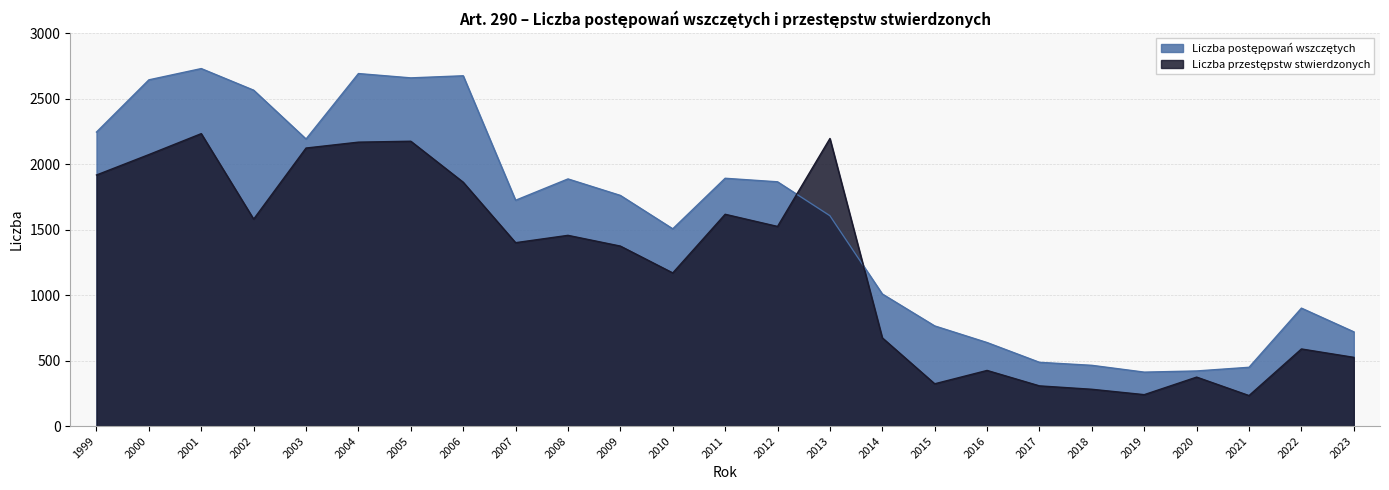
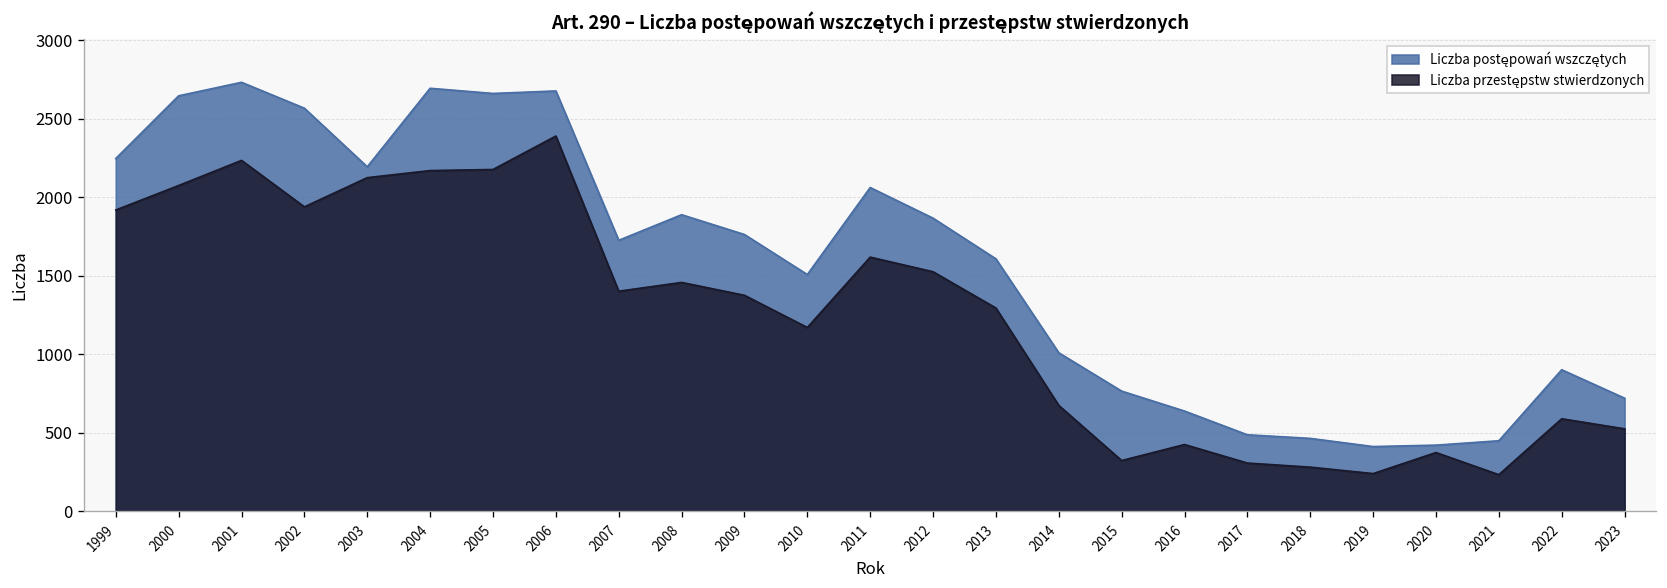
  {
    "Liczba postępowań wszczętych": {
      "1999": 2250,
      "2000": 2650,
      "2001": 2730,
      "2002": 2570,
      "2003": 2190,
      "2004": 2690,
      "2005": 2660,
      "2006": 2680,
      "2007": 1730,
      "2008": 1890,
      "2009": 1760,
      "2010": 1510,
-     "2011": 1890,
+     "2011": 2060,
      "2012": 1870,
      "2013": 1610,
      "2014": 1010,
      "2015": 770,
      "2016": 640,
      "2017": 490,
      "2018": 460,
      "2019": 410,
      "2020": 420,
      "2021": 450,
      "2022": 900,
      "2023": 720
    },
    "Liczba przestępstw stwierdzonych": {
      "1999": 1920,
      "2000": 2070,
      "2001": 2230,
-     "2002": 1580,
+     "2002": 1940,
      "2003": 2120,
      "2004": 2170,
      "2005": 2180,
-     "2006": 1860,
+     "2006": 2390,
      "2007": 1400,
      "2008": 1460,
      "2009": 1380,
      "2010": 1170,
      "2011": 1620,
      "2012": 1530,
-     "2013": 2200,
+     "2013": 1290,
      "2014": 670,
      "2015": 320,
      "2016": 430,
      "2017": 310,
      "2018": 280,
      "2019": 240,
      "2020": 370,
      "2021": 230,
      "2022": 590,
      "2023": 530
    }
  }
